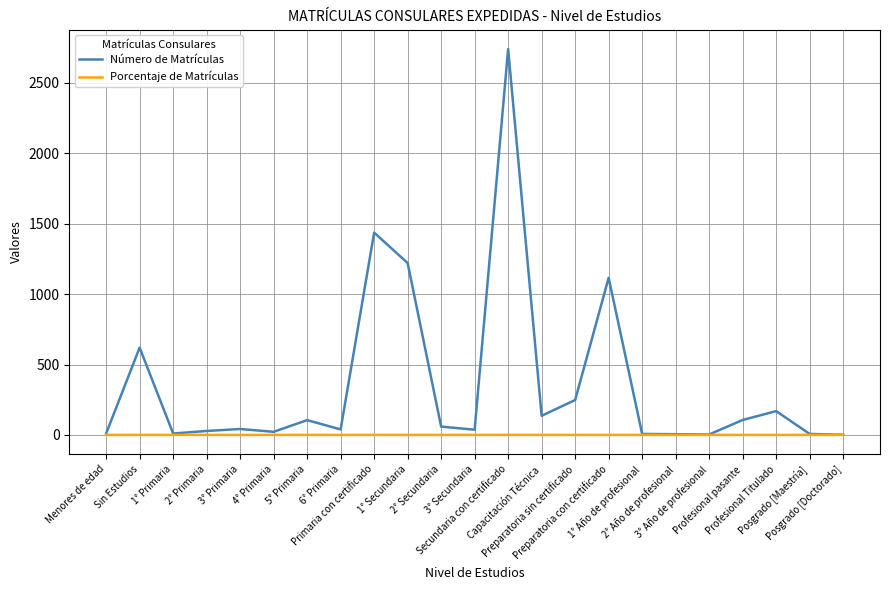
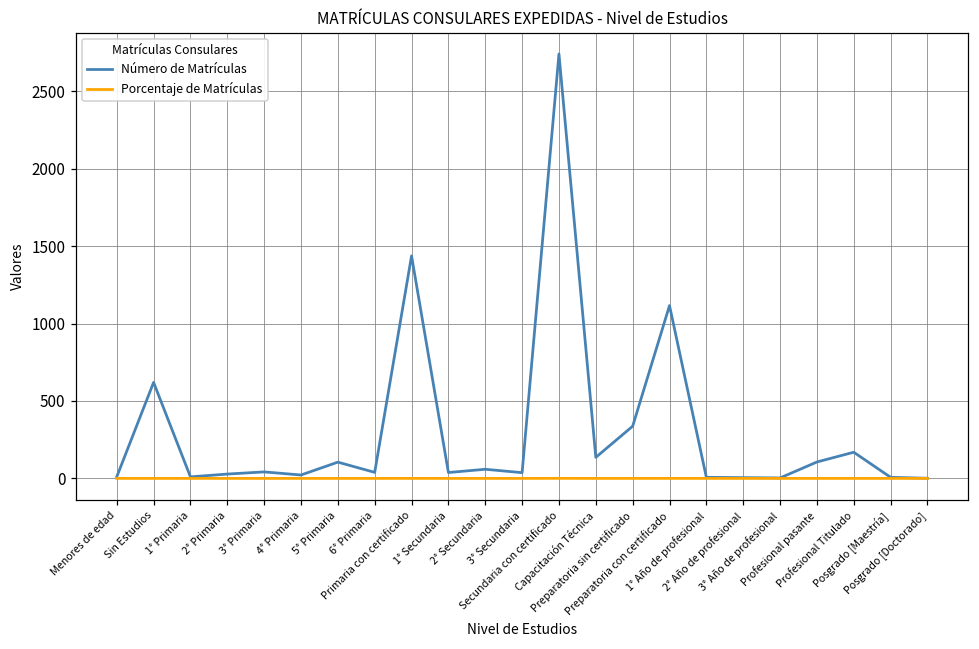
  {
    "Número de Matrículas": {
      "Sin Estudios": 620,
      "2° Primaria": 30,
      "3° Primaria": 40,
      "4° Primaria": 20,
      "5° Primaria": 110,
      "6° Primaria": 40,
      "Primaria con certificado": 1440,
-     "1° Secundaria": 1220,
+     "1° Secundaria": 40,
      "2° Secundaria": 60,
      "3° Secundaria": 40,
      "Secundaria con certificado": 2740,
      "Capacitación Técnica": 140,
-     "Preparatoria sin certificado": 250,
+     "Preparatoria sin certificado": 340,
      "Preparatoria con certificado": 1120,
      "Profesional pasante": 110,
      "Profesional Titulado": 170
    },
    "Porcentaje de Matrículas": {
      "Sin Estudios": 0,
      "2° Primaria": 0,
      "3° Primaria": 0,
      "4° Primaria": 0,
      "5° Primaria": 0,
      "6° Primaria": 0,
      "Primaria con certificado": 0,
      "1° Secundaria": 0,
      "2° Secundaria": 0,
      "3° Secundaria": 0,
      "Secundaria con certificado": 0,
      "Capacitación Técnica": 0,
      "Preparatoria sin certificado": 0,
      "Preparatoria con certificado": 0,
      "Profesional pasante": 0,
      "Profesional Titulado": 0
    }
  }
